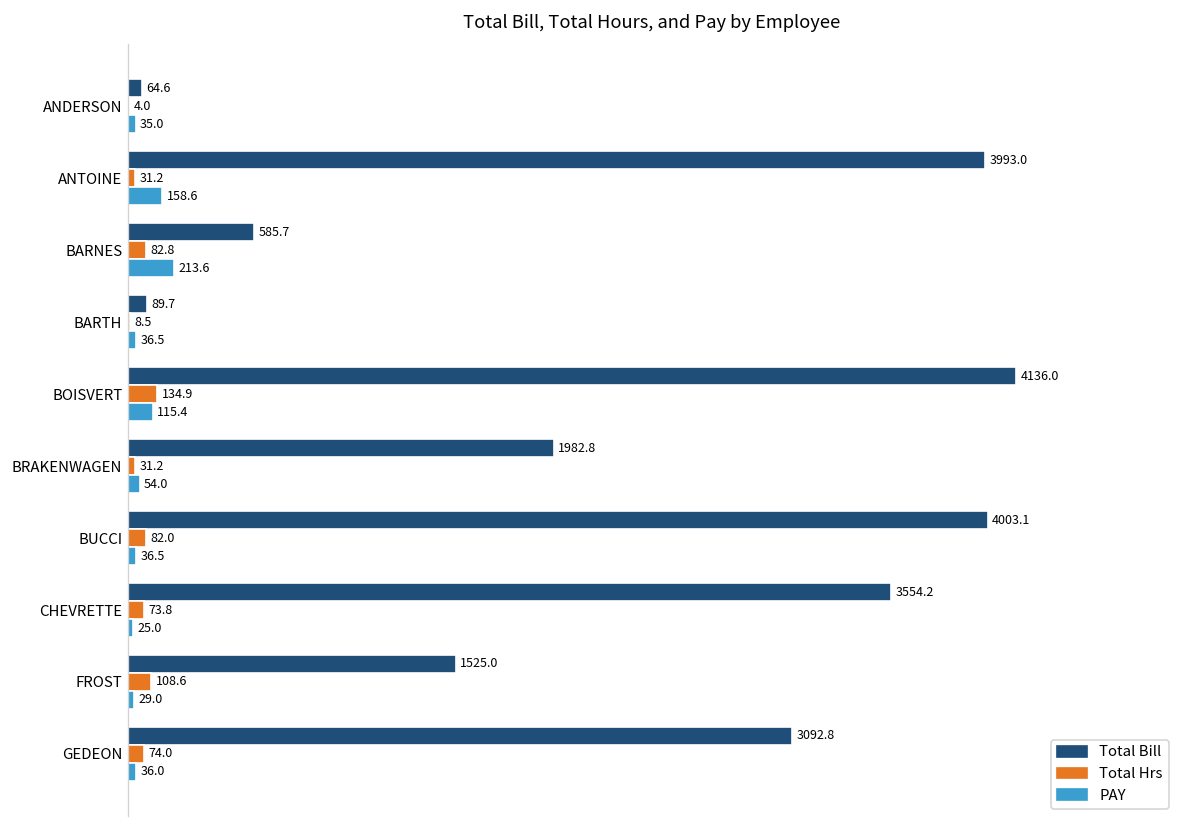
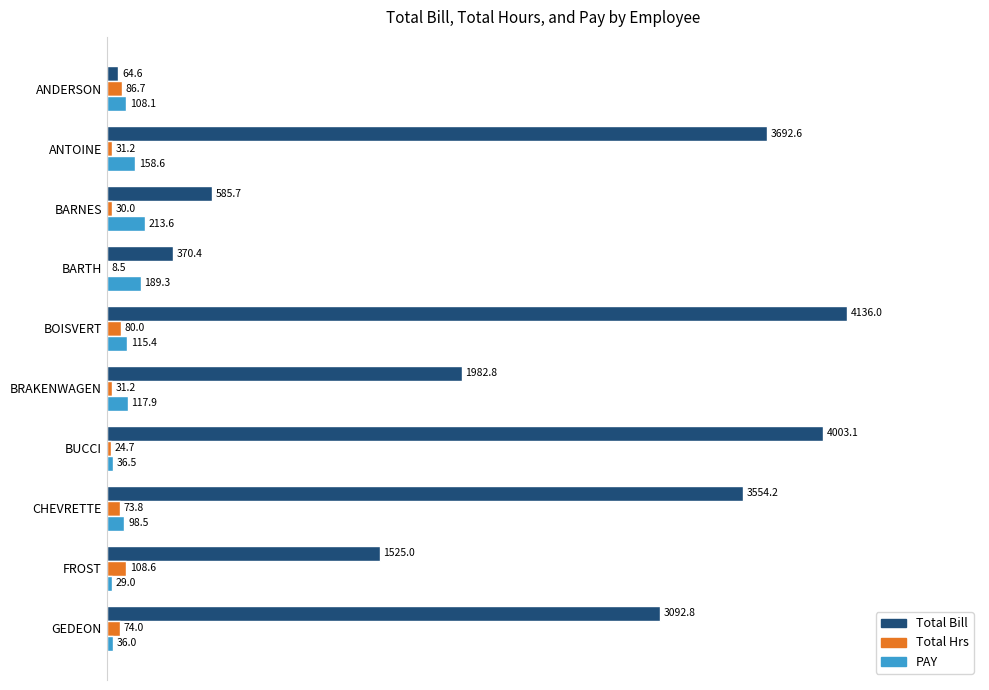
  {
    "Total Bill": {
      "ANDERSON": 64.6,
-     "ANTOINE": 3993.0,
+     "ANTOINE": 3692.6,
      "BARNES": 585.7,
-     "BARTH": 89.7,
+     "BARTH": 370.4,
      "BOISVERT": 4136.0,
      "BRAKENWAGEN": 1982.8,
      "BUCCI": 4003.1,
      "CHEVRETTE": 3554.2,
      "FROST": 1525.0,
      "GEDEON": 3092.8
    },
    "Total Hrs": {
-     "ANDERSON": 4.0,
+     "ANDERSON": 86.7,
      "ANTOINE": 31.2,
-     "BARNES": 82.8,
+     "BARNES": 30.0,
      "BARTH": 8.5,
-     "BOISVERT": 134.9,
+     "BOISVERT": 80.0,
      "BRAKENWAGEN": 31.2,
-     "BUCCI": 82.0,
+     "BUCCI": 24.7,
      "CHEVRETTE": 73.8,
      "FROST": 108.6,
      "GEDEON": 74.0
    },
    "PAY": {
-     "ANDERSON": 35.0,
+     "ANDERSON": 108.1,
      "ANTOINE": 158.6,
      "BARNES": 213.6,
-     "BARTH": 36.5,
+     "BARTH": 189.3,
      "BOISVERT": 115.4,
-     "BRAKENWAGEN": 54.0,
+     "BRAKENWAGEN": 117.9,
      "BUCCI": 36.5,
-     "CHEVRETTE": 25.0,
+     "CHEVRETTE": 98.5,
      "FROST": 29.0,
      "GEDEON": 36.0
    }
  }
